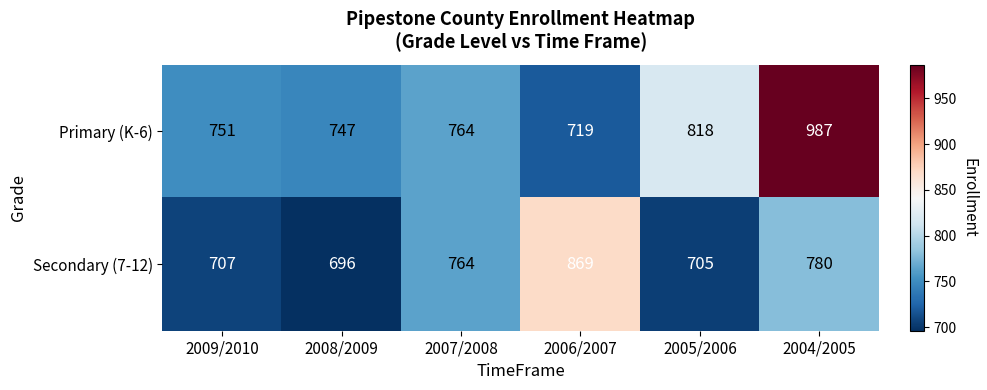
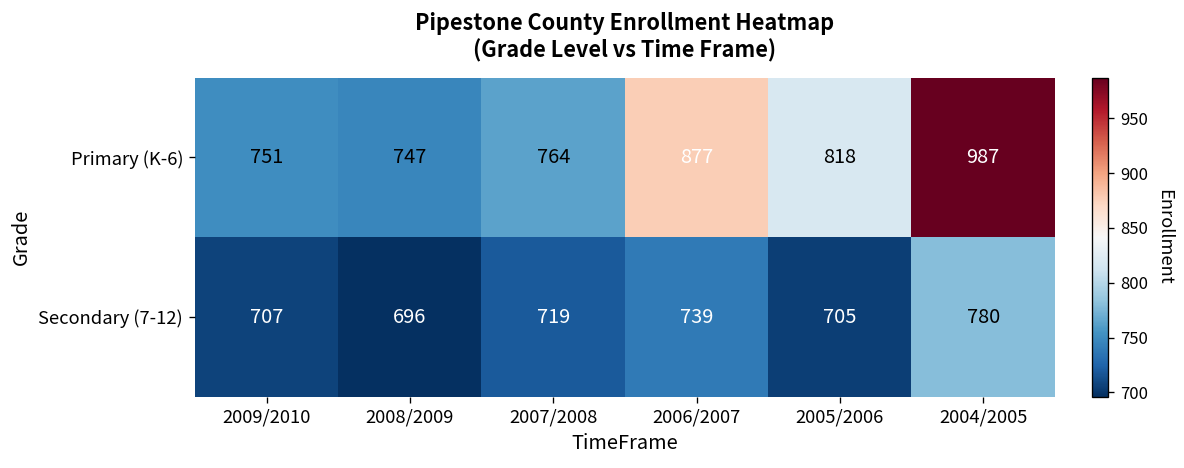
  {
    "Primary (K-6)": {
      "2009/2010": 751,
      "2008/2009": 747,
      "2007/2008": 764,
-     "2006/2007": 719,
+     "2006/2007": 877,
      "2005/2006": 818,
      "2004/2005": 987
    },
    "Secondary (7-12)": {
      "2009/2010": 707,
      "2008/2009": 696,
-     "2007/2008": 764,
-     "2006/2007": 869,
+     "2007/2008": 719,
+     "2006/2007": 739,
      "2005/2006": 705,
      "2004/2005": 780
    }
  }
